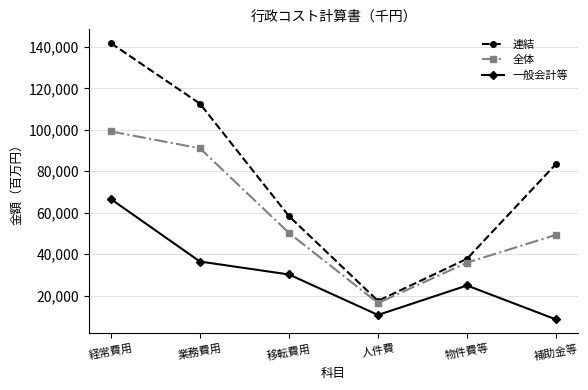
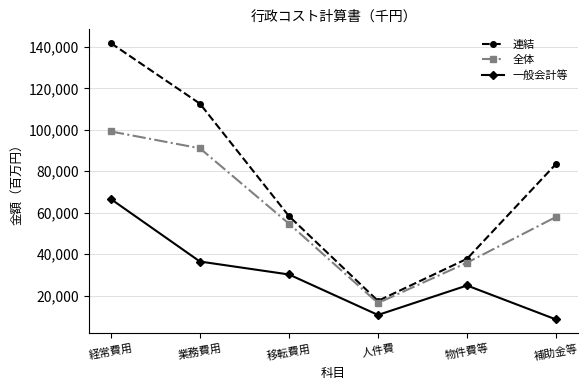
  {
    "全体": {
      "経常費用": "99,000",
      "業務費用": "91,000",
-     "移転費用": "50,000",
+     "移転費用": "55,000",
      "物件費等": "36,000",
-     "補助金等": "49,000"
+     "補助金等": "58,000"
    }
  }
